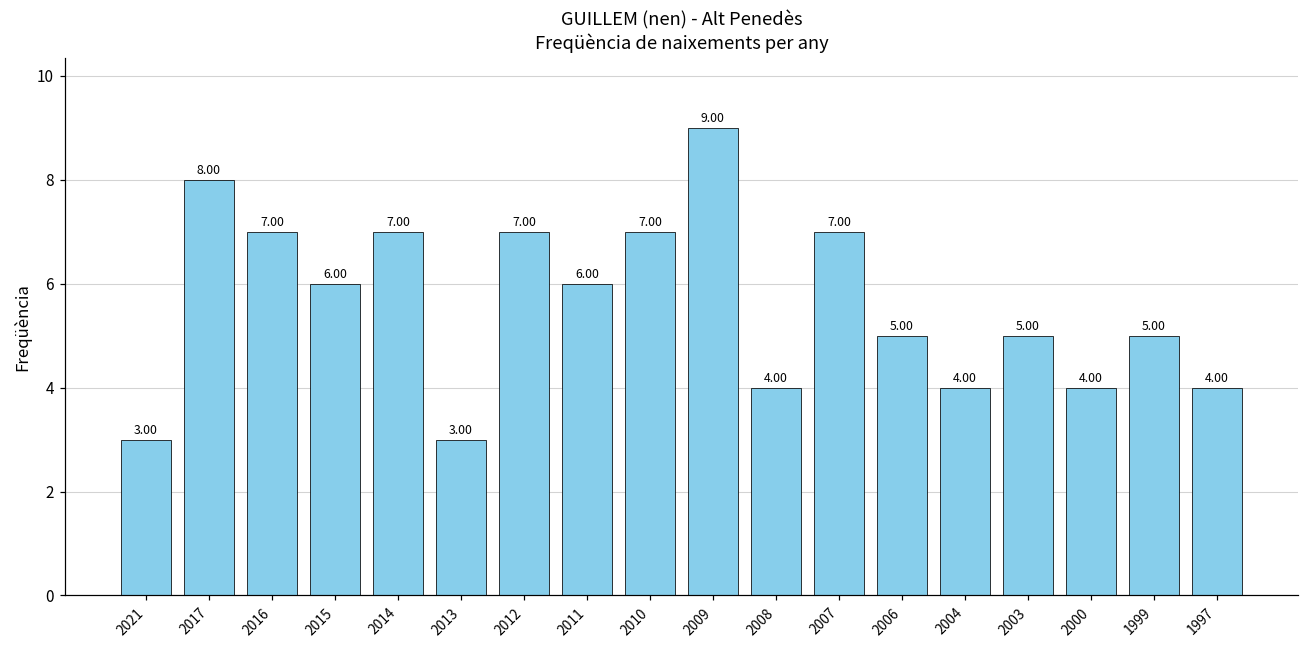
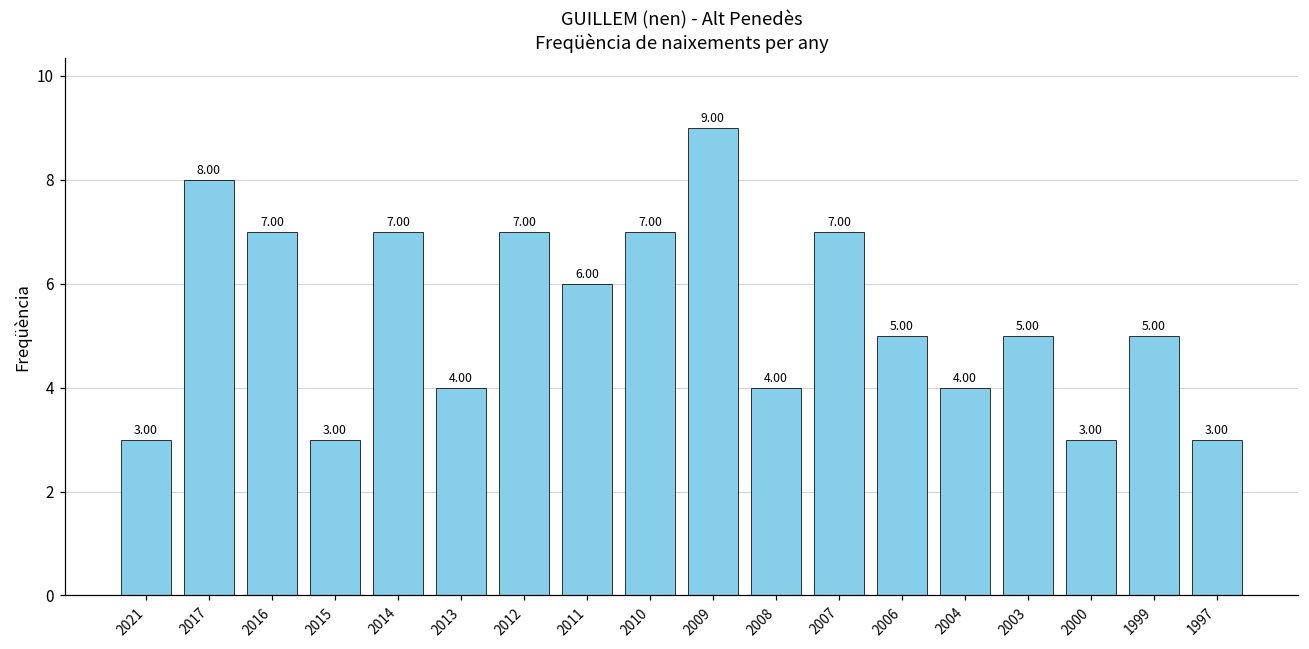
  {
    "2021": 3.00,
    "2017": 8.00,
    "2016": 7.00,
-   "2015": 6.00,
+   "2015": 3.00,
    "2014": 7.00,
-   "2013": 3.00,
+   "2013": 4.00,
    "2012": 7.00,
    "2011": 6.00,
    "2010": 7.00,
    "2009": 9.00,
    "2008": 4.00,
    "2007": 7.00,
    "2006": 5.00,
    "2004": 4.00,
    "2003": 5.00,
-   "2000": 4.00,
+   "2000": 3.00,
    "1999": 5.00,
-   "1997": 4.00
+   "1997": 3.00
  }
